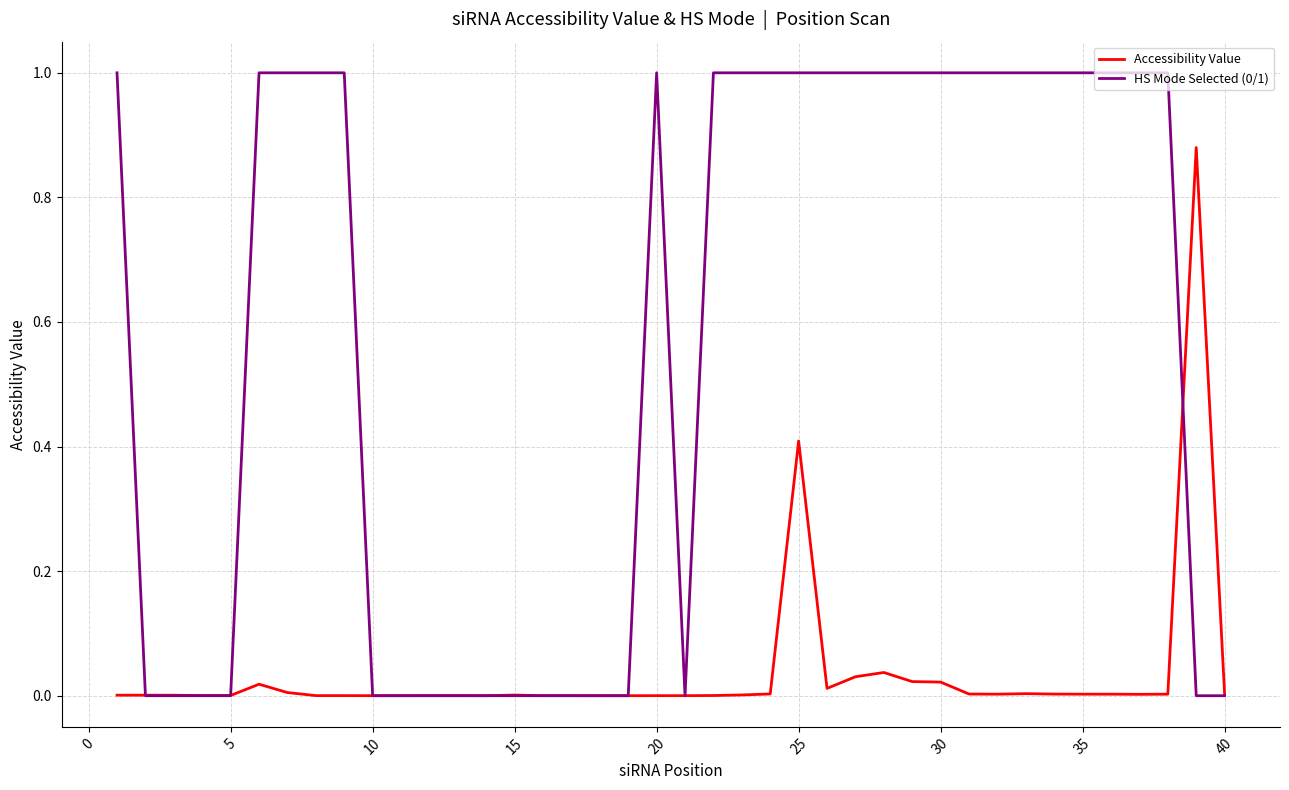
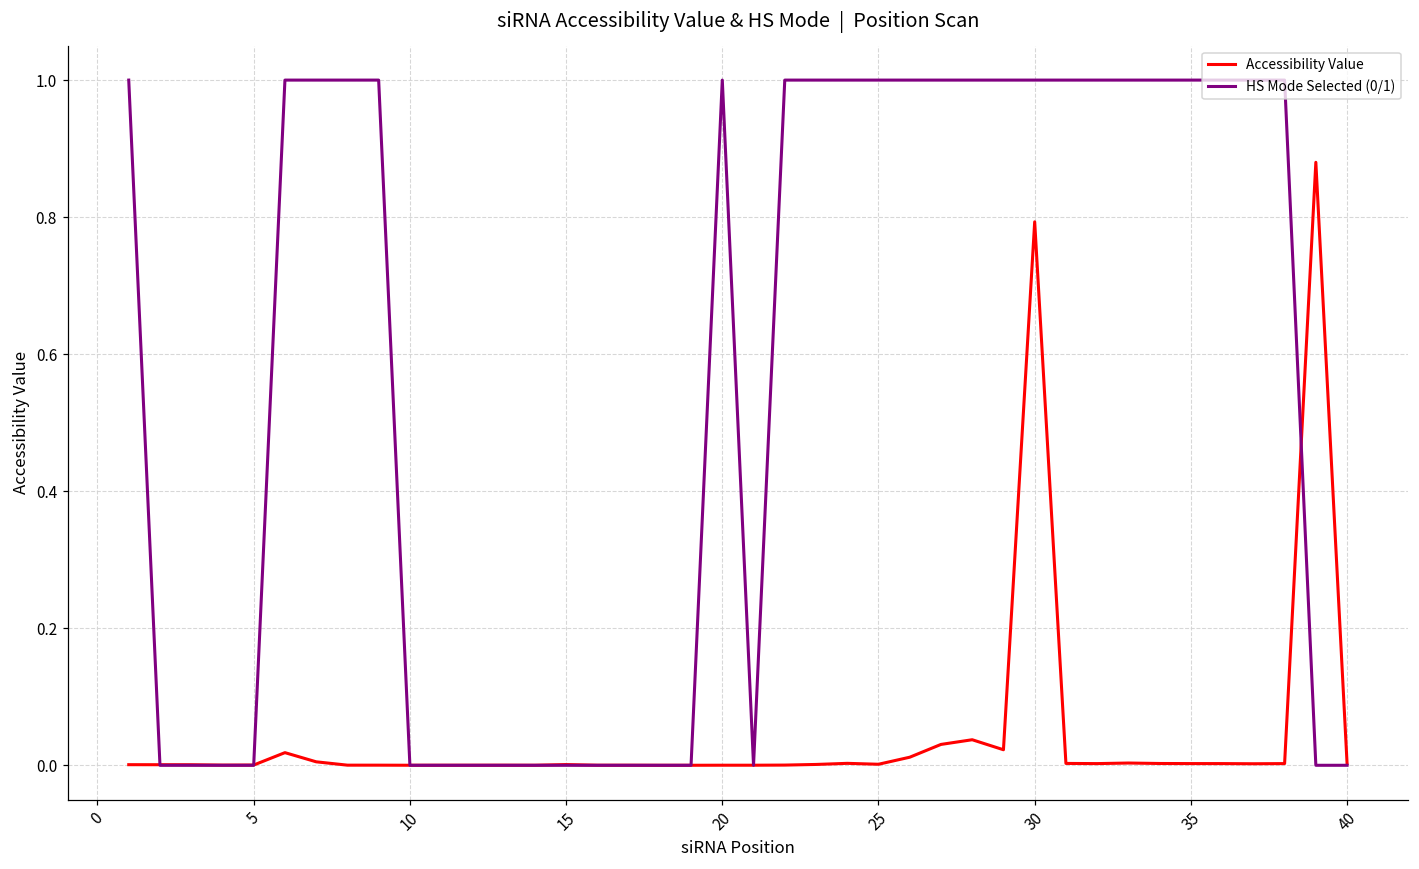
  {
    "Accessibility Value": {
      "20": 0.00,
-     "25": 0.41,
-     "30": 0.02,
+     "25": 0.00,
+     "30": 0.79,
      "35": 0.00
    },
    "HS Mode Selected (0/1)": {
      "20": 1.00,
      "25": 1.00,
      "30": 1.00,
      "35": 1.00
    }
  }
